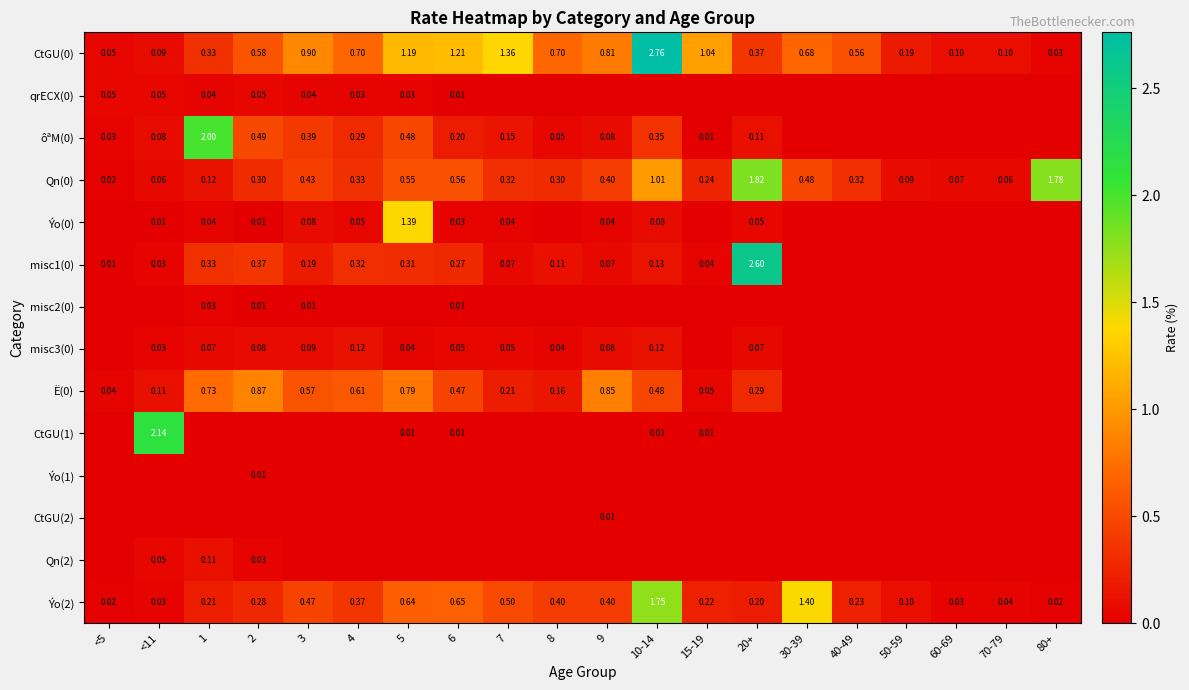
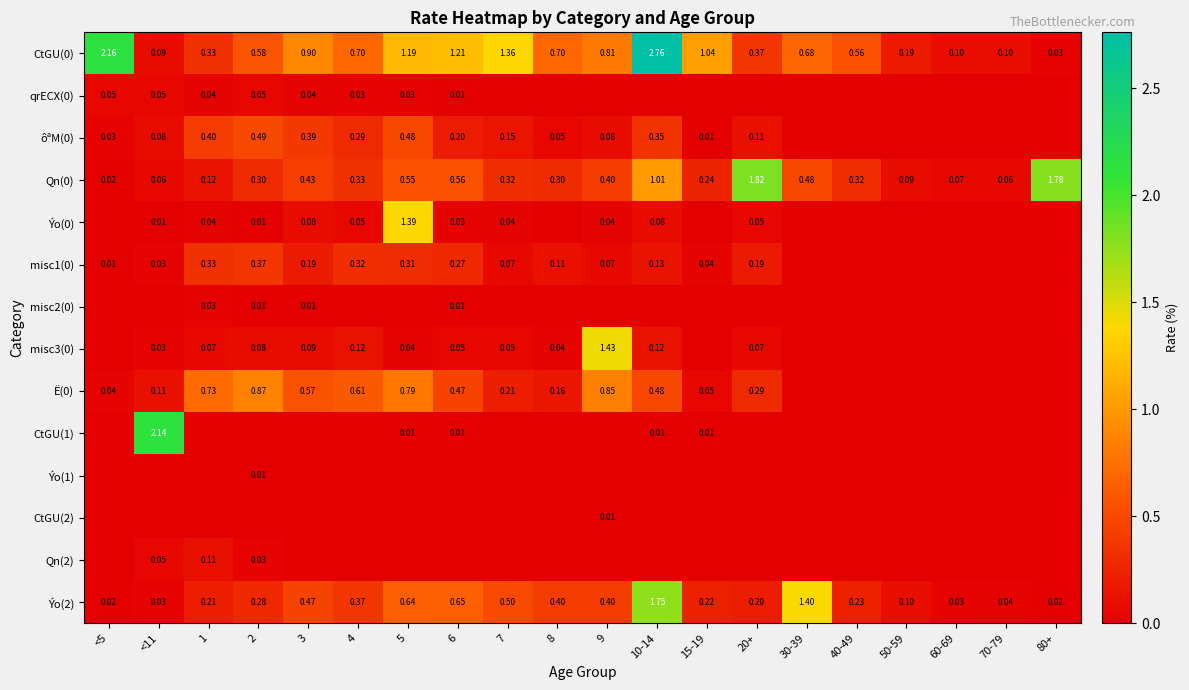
  {
    "CtGU(0)": {
-     "<5": 0.05,
+     "<5": 2.16,
      "<11": 0.09,
      "1": 0.33,
      "2": 0.58,
      "3": 0.90,
      "4": 0.70,
      "5": 1.19,
      "6": 1.21,
      "7": 1.36,
      "8": 0.70,
      "9": 0.81,
      "10-14": 2.76,
      "15-19": 1.04,
      "20+": 0.37,
      "30-39": 0.68,
      "40-49": 0.56,
      "50-59": 0.19,
      "60-69": 0.10,
      "70-79": 0.10,
      "80+": 0.03
    },
    "qrECX(0)": {
      "<5": 0.05,
      "<11": 0.05,
      "1": 0.04,
      "2": 0.05,
      "3": 0.04,
      "4": 0.03,
      "5": 0.03,
      "6": 0.01
    },
    "ôªM(0)": {
      "<5": 0.03,
      "<11": 0.08,
-     "1": 2.00,
+     "1": 0.40,
      "2": 0.49,
      "3": 0.39,
      "4": 0.29,
      "5": 0.48,
      "6": 0.20,
      "7": 0.15,
      "8": 0.05,
      "9": 0.08,
      "10-14": 0.35,
      "15-19": 0.01,
      "20+": 0.11
    },
    "Qn(0)": {
      "<5": 0.02,
      "<11": 0.06,
      "1": 0.12,
      "2": 0.30,
      "3": 0.43,
      "4": 0.33,
      "5": 0.55,
      "6": 0.56,
      "7": 0.32,
      "8": 0.30,
      "9": 0.40,
      "10-14": 1.01,
      "15-19": 0.24,
      "20+": 1.82,
      "30-39": 0.48,
      "40-49": 0.32,
      "50-59": 0.09,
      "60-69": 0.07,
      "70-79": 0.06,
      "80+": 1.78
    },
    "Ýo(0)": {
      "<11": 0.01,
      "1": 0.04,
      "2": 0.01,
      "3": 0.08,
      "4": 0.05,
      "5": 1.39,
      "6": 0.03,
      "7": 0.04,
      "9": 0.04,
      "10-14": 0.08,
      "20+": 0.05
    },
    "misc1(0)": {
      "<5": 0.01,
      "<11": 0.03,
      "1": 0.33,
      "2": 0.37,
      "3": 0.19,
      "4": 0.32,
      "5": 0.31,
      "6": 0.27,
      "7": 0.07,
      "8": 0.11,
      "9": 0.07,
      "10-14": 0.13,
      "15-19": 0.04,
-     "20+": 2.60
+     "20+": 0.19
    },
    "misc2(0)": {
      "1": 0.03,
      "2": 0.01,
      "3": 0.01,
      "6": 0.01
    },
    "misc3(0)": {
      "<11": 0.03,
      "1": 0.07,
      "2": 0.08,
      "3": 0.09,
      "4": 0.12,
      "5": 0.04,
      "6": 0.05,
      "7": 0.05,
      "8": 0.04,
-     "9": 0.08,
+     "9": 1.43,
      "10-14": 0.12,
      "20+": 0.07
    },
    "Ë(0)": {
      "<5": 0.04,
      "<11": 0.11,
      "1": 0.73,
      "2": 0.87,
      "3": 0.57,
      "4": 0.61,
      "5": 0.79,
      "6": 0.47,
      "7": 0.21,
      "8": 0.16,
      "9": 0.85,
      "10-14": 0.48,
      "15-19": 0.05,
      "20+": 0.29
    },
    "CtGU(1)": {
      "<11": 2.14,
      "5": 0.01,
      "6": 0.01,
      "10-14": 0.01,
      "15-19": 0.01
    },
    "Ýo(1)": {
      "2": 0.01
    },
    "CtGU(2)": {
      "9": 0.01
    },
    "Qn(2)": {
      "<11": 0.05,
      "1": 0.11,
      "2": 0.03
    },
    "Ýo(2)": {
      "<5": 0.02,
      "<11": 0.03,
      "1": 0.21,
      "2": 0.28,
      "3": 0.47,
      "4": 0.37,
      "5": 0.64,
      "6": 0.65,
      "7": 0.50,
      "8": 0.40,
      "9": 0.40,
      "10-14": 1.75,
      "15-19": 0.22,
      "20+": 0.20,
      "30-39": 1.40,
      "40-49": 0.23,
      "50-59": 0.10,
      "60-69": 0.03,
      "70-79": 0.04,
      "80+": 0.02
    }
  }
